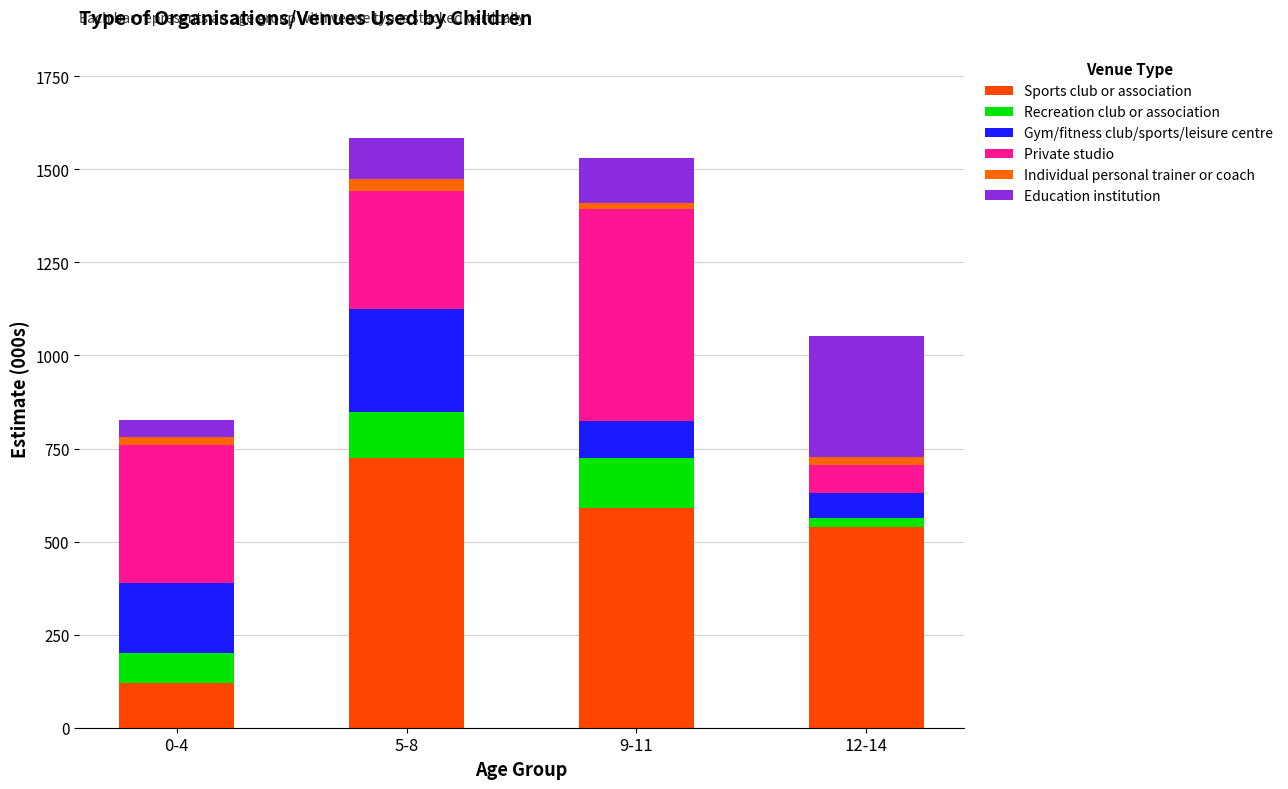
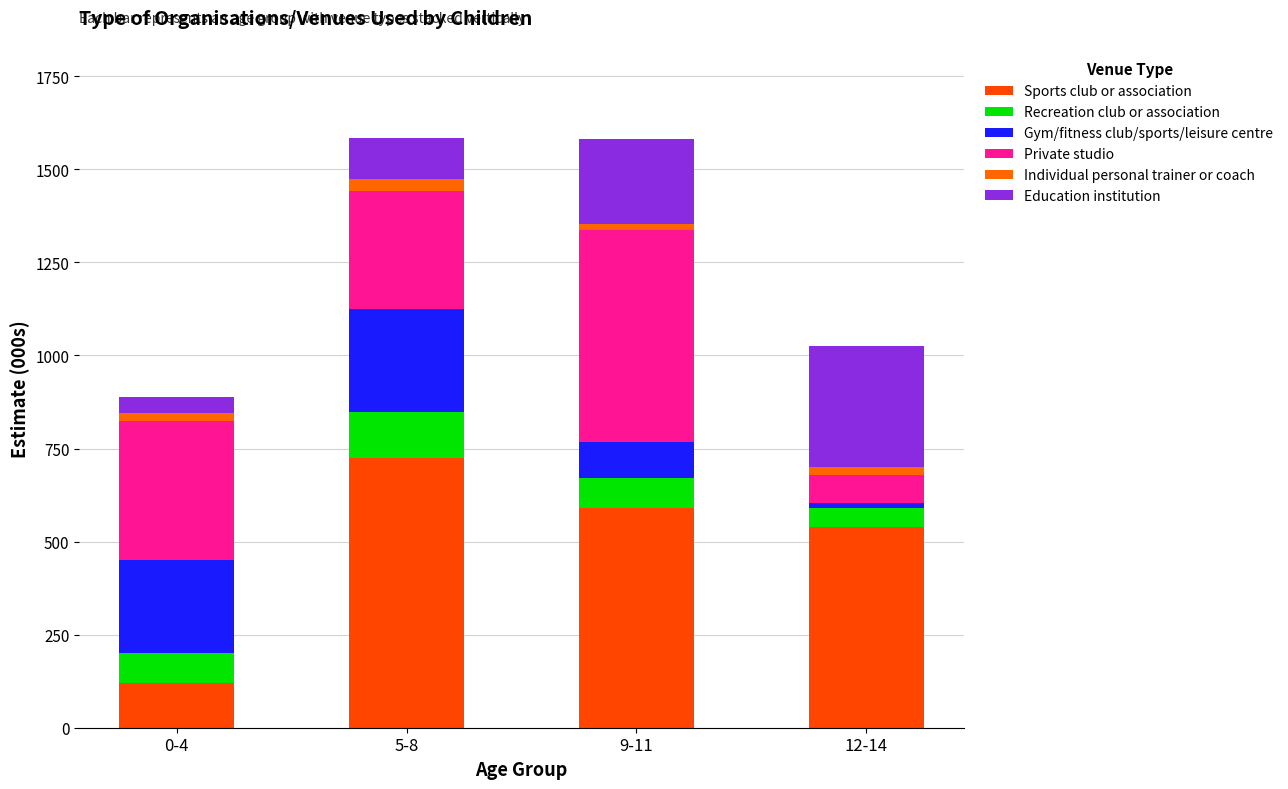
  {
    "Recreation club or association": {
      "0-4": 80,
      "5-8": 120,
-     "9-11": 140,
-     "12-14": 20
+     "9-11": 80,
+     "12-14": 50
    },
    "Gym/fitness club/sports/leisure centre": {
-     "0-4": 190,
+     "0-4": 250,
      "5-8": 280,
      "9-11": 100,
-     "12-14": 70
+     "12-14": 10
    },
    "Private studio": {
      "0-4": 370,
      "5-8": 320,
      "9-11": 570,
      "12-14": 80
    },
    "Education institution": {
      "0-4": 50,
      "5-8": 110,
-     "9-11": 120,
+     "9-11": 230,
      "12-14": 330
    }
  }
